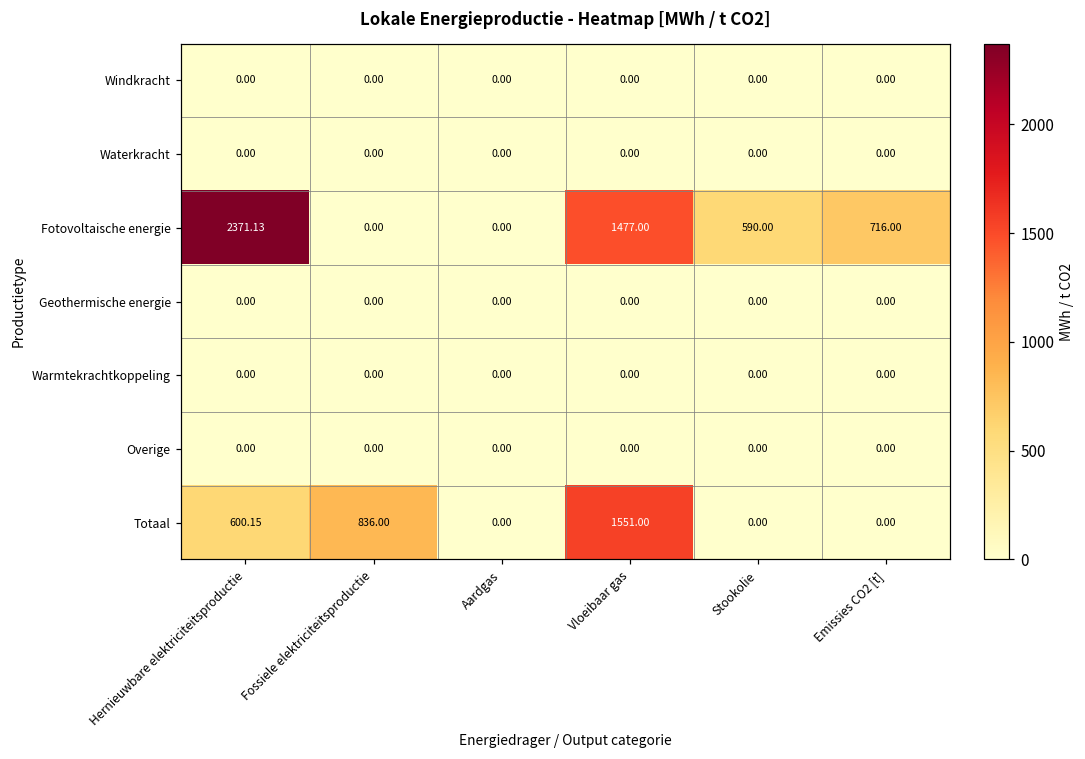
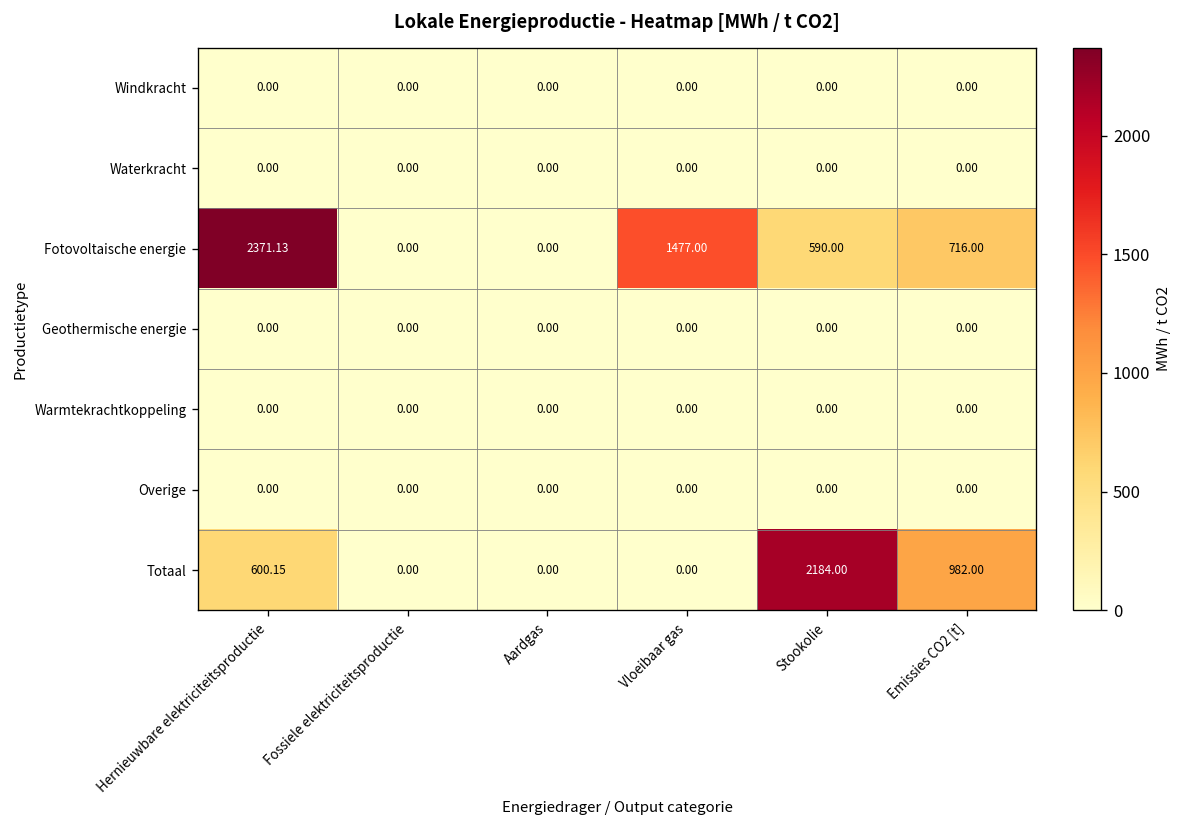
  {
    "Windkracht": {
      "Hernieuwbare elektriciteitsproductie": 0.00,
      "Fossiele elektriciteitsproductie": 0.00,
      "Aardgas": 0.00,
      "Vloeibaar gas": 0.00,
      "Stookolie": 0.00,
      "Emissies CO2 [t]": 0.00
    },
    "Waterkracht": {
      "Hernieuwbare elektriciteitsproductie": 0.00,
      "Fossiele elektriciteitsproductie": 0.00,
      "Aardgas": 0.00,
      "Vloeibaar gas": 0.00,
      "Stookolie": 0.00,
      "Emissies CO2 [t]": 0.00
    },
    "Fotovoltaische energie": {
      "Hernieuwbare elektriciteitsproductie": 2371.13,
      "Fossiele elektriciteitsproductie": 0.00,
      "Aardgas": 0.00,
      "Vloeibaar gas": 1477.00,
      "Stookolie": 590.00,
      "Emissies CO2 [t]": 716.00
    },
    "Geothermische energie": {
      "Hernieuwbare elektriciteitsproductie": 0.00,
      "Fossiele elektriciteitsproductie": 0.00,
      "Aardgas": 0.00,
      "Vloeibaar gas": 0.00,
      "Stookolie": 0.00,
      "Emissies CO2 [t]": 0.00
    },
    "Warmtekrachtkoppeling": {
      "Hernieuwbare elektriciteitsproductie": 0.00,
      "Fossiele elektriciteitsproductie": 0.00,
      "Aardgas": 0.00,
      "Vloeibaar gas": 0.00,
      "Stookolie": 0.00,
      "Emissies CO2 [t]": 0.00
    },
    "Overige": {
      "Hernieuwbare elektriciteitsproductie": 0.00,
      "Fossiele elektriciteitsproductie": 0.00,
      "Aardgas": 0.00,
      "Vloeibaar gas": 0.00,
      "Stookolie": 0.00,
      "Emissies CO2 [t]": 0.00
    },
    "Totaal": {
      "Hernieuwbare elektriciteitsproductie": 600.15,
-     "Fossiele elektriciteitsproductie": 836.00,
+     "Fossiele elektriciteitsproductie": 0.00,
      "Aardgas": 0.00,
-     "Vloeibaar gas": 1551.00,
-     "Stookolie": 0.00,
-     "Emissies CO2 [t]": 0.00
+     "Vloeibaar gas": 0.00,
+     "Stookolie": 2184.00,
+     "Emissies CO2 [t]": 982.00
    }
  }
